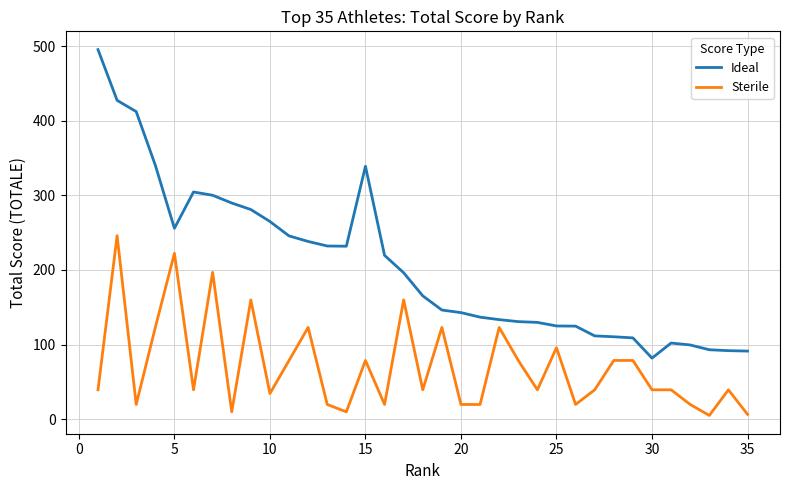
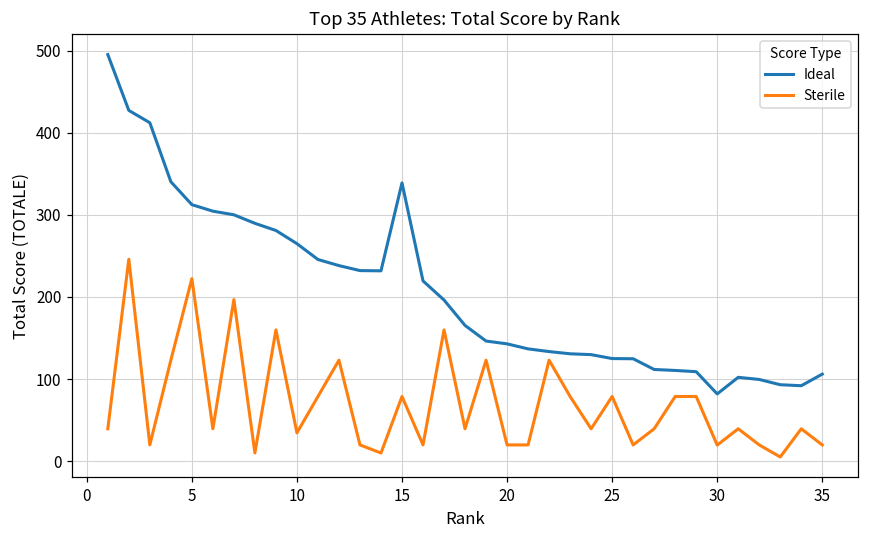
  {
    "Ideal": {
-     "5": 260,
+     "5": 310,
      "10": 260,
      "15": 340,
      "20": 140,
      "25": 120,
      "30": 80,
-     "35": 90
+     "35": 110
    },
    "Sterile": {
      "5": 220,
      "10": 30,
      "15": 80,
      "20": 20,
-     "25": 100,
-     "30": 40,
-     "35": 10
+     "25": 80,
+     "30": 20,
+     "35": 20
    }
  }
